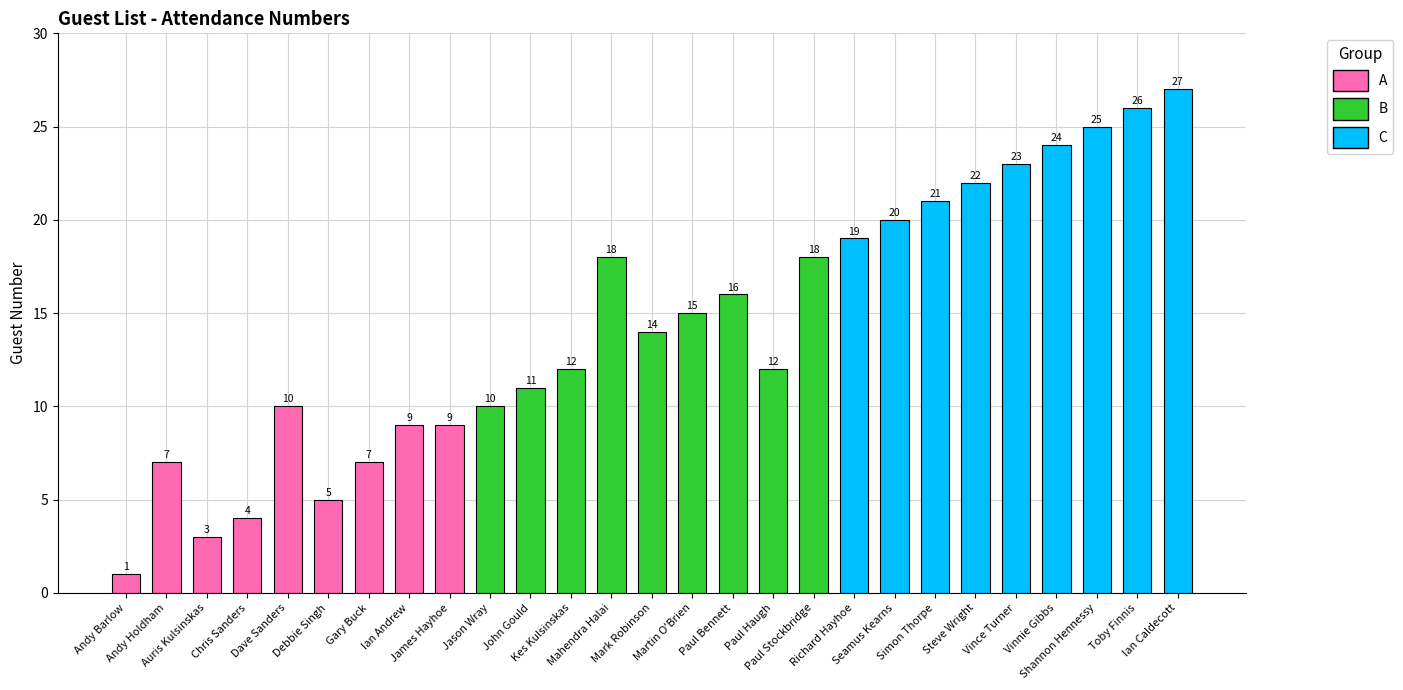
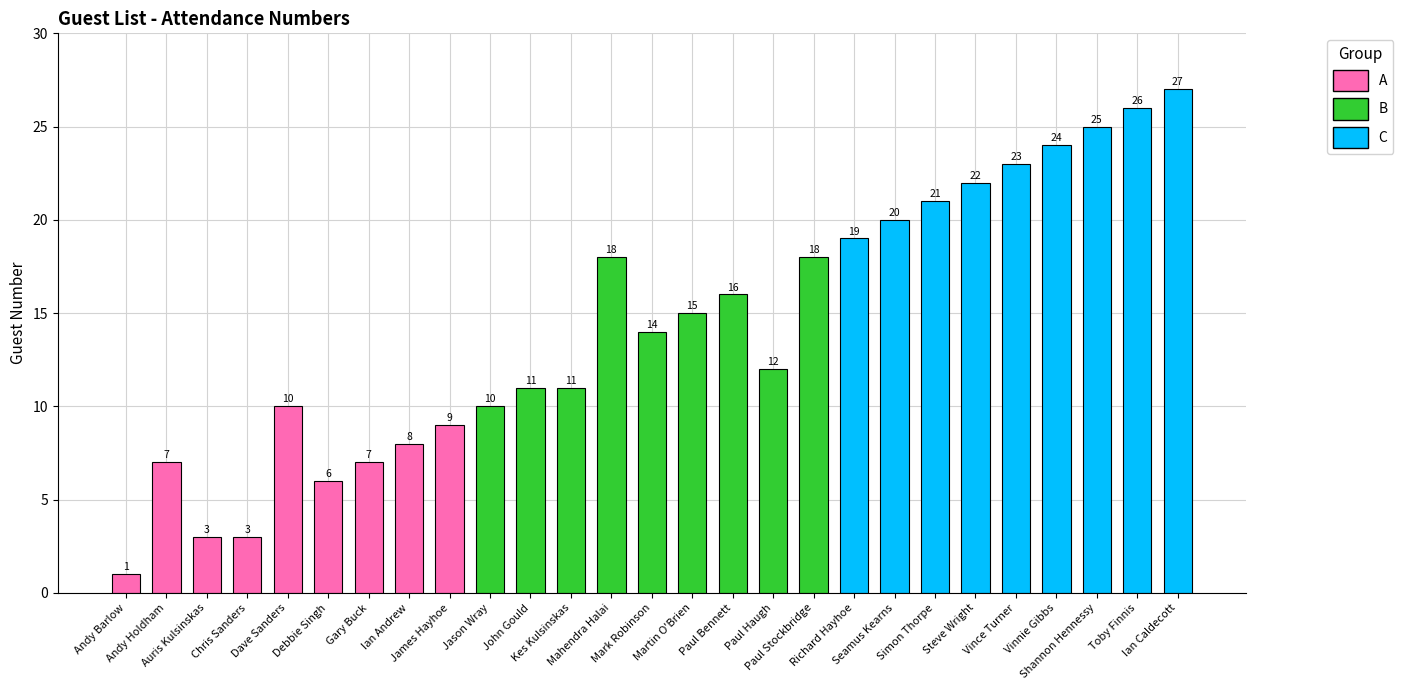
  {
    "Andy Barlow": 1,
    "Andy Holdham": 7,
    "Auris Kulsinskas": 3,
-   "Chris Sanders": 4,
+   "Chris Sanders": 3,
    "Dave Sanders": 10,
-   "Debbie Singh": 5,
+   "Debbie Singh": 6,
    "Gary Buck": 7,
-   "Ian Andrew": 9,
+   "Ian Andrew": 8,
    "James Hayhoe": 9,
    "Jason Wray": 10,
    "John Gould": 11,
-   "Kes Kulsinskas": 12,
+   "Kes Kulsinskas": 11,
    "Mahendra Halai": 18,
    "Mark Robinson": 14,
    "Martin O'Brien": 15,
    "Paul Bennett": 16,
    "Paul Haugh": 12,
    "Paul Stockbridge": 18,
    "Richard Hayhoe": 19,
    "Seamus Kearns": 20,
    "Simon Thorpe": 21,
    "Steve Wright": 22,
    "Vince Turner": 23,
    "Vinnie Gibbs": 24,
    "Shannon Hennessy": 25,
    "Toby Finnis": 26,
    "Ian Caldecott": 27
  }
